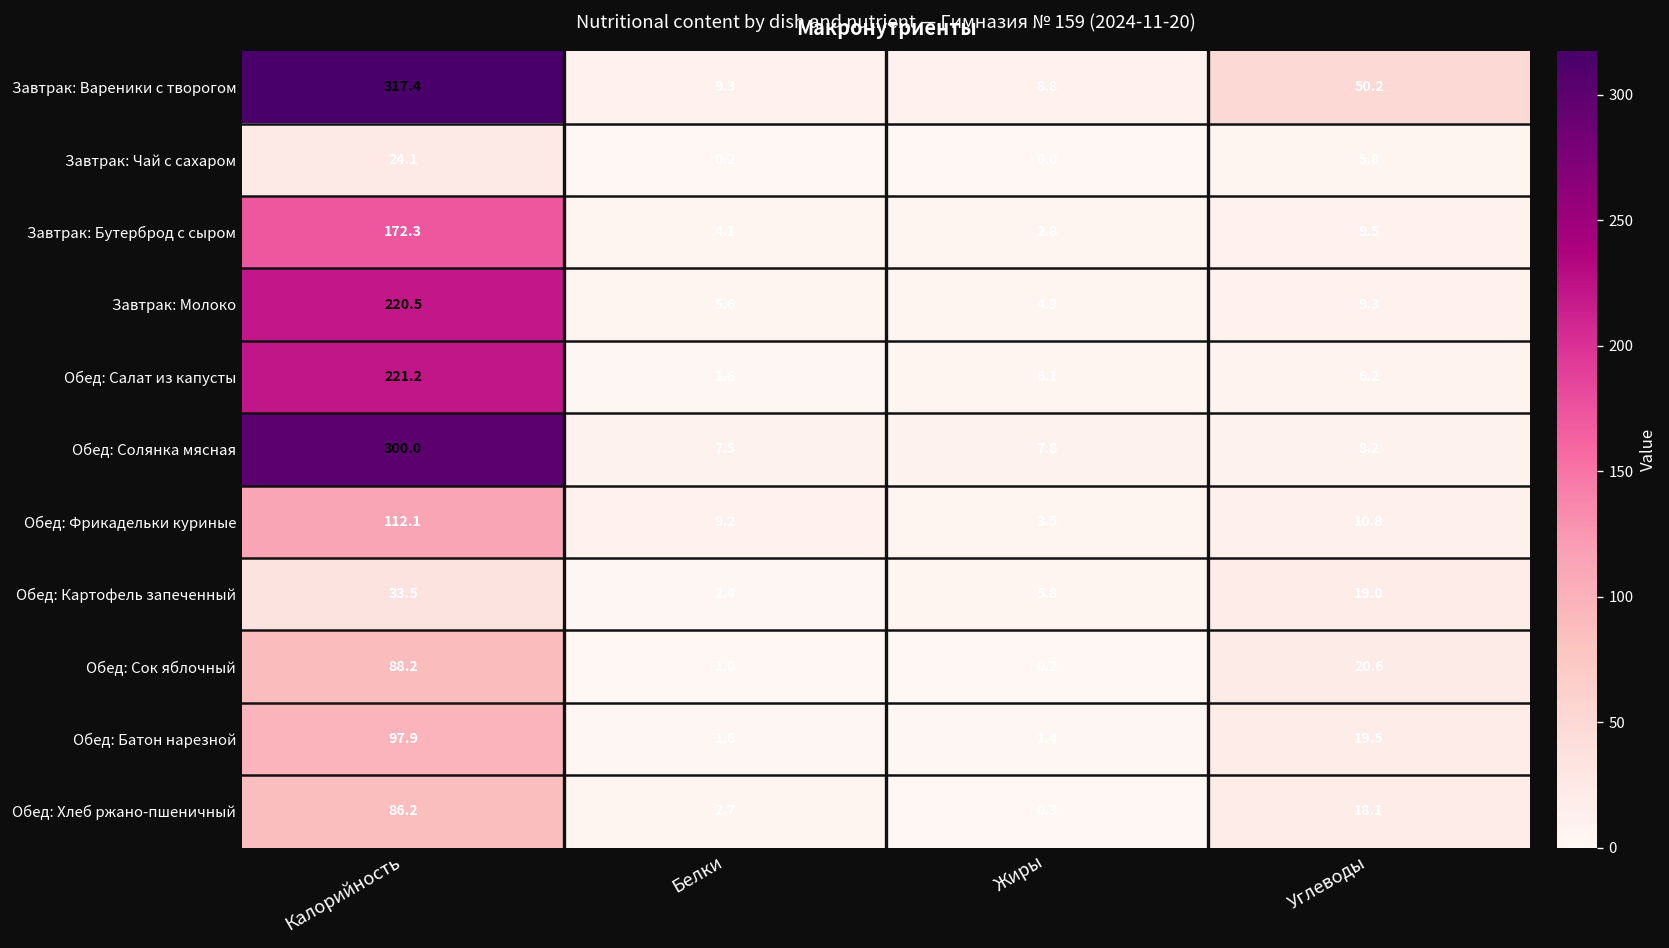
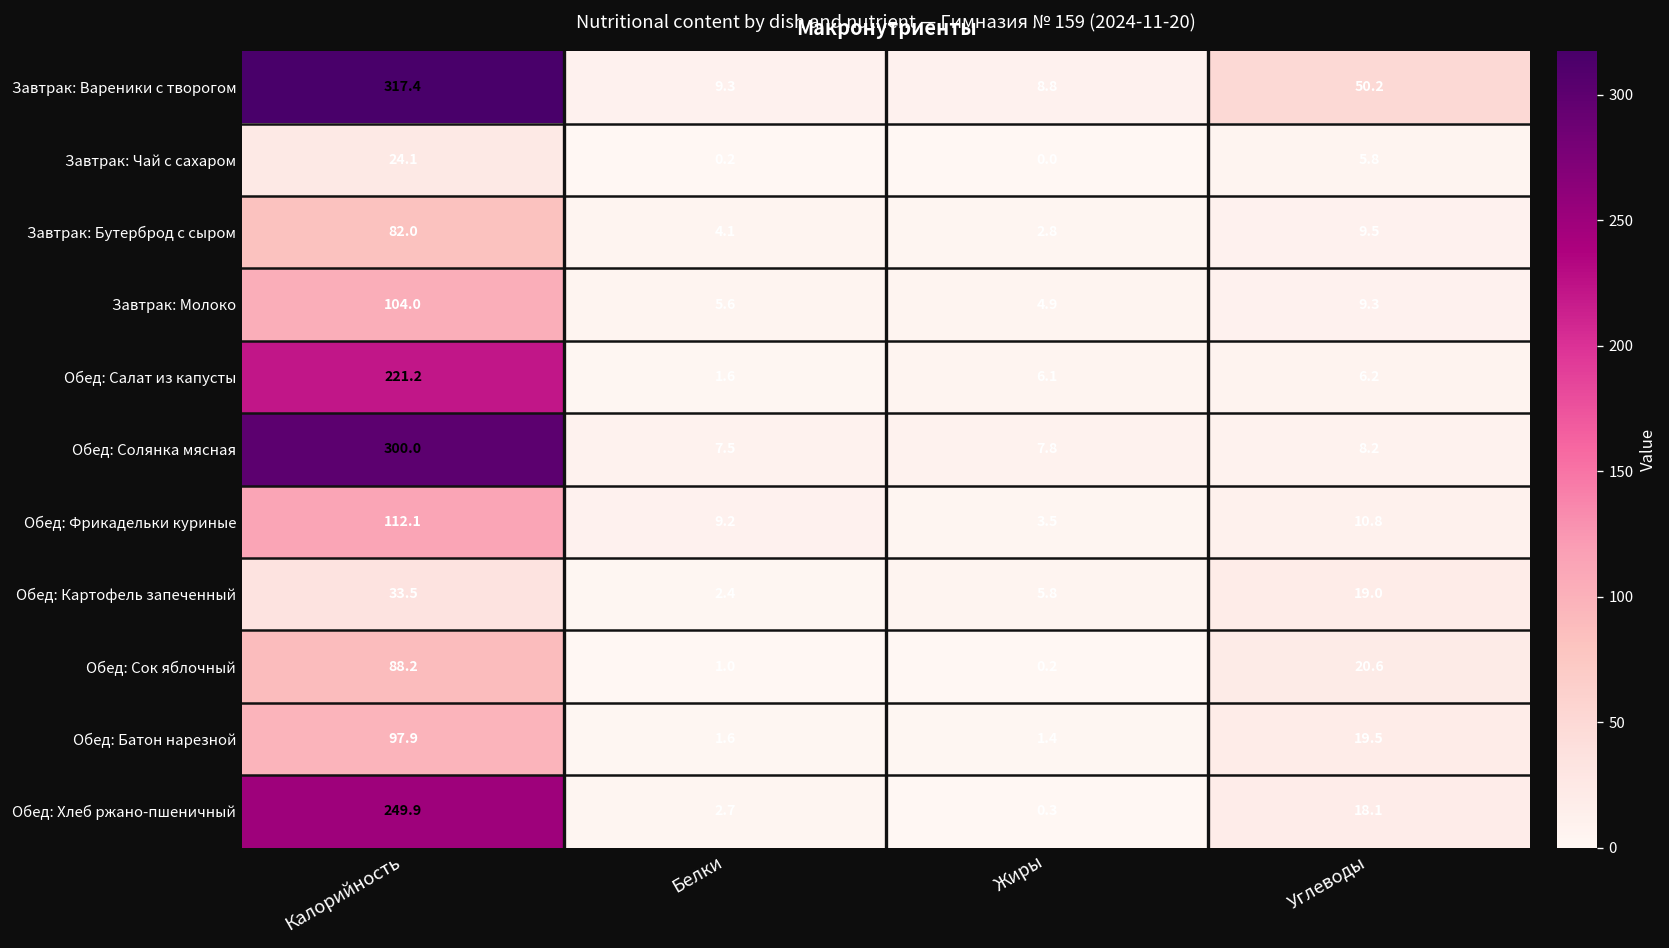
  {
    "Завтрак: Вареники с творогом": {
      "Калорийность": 317.4
    },
    "Завтрак: Бутерброд с сыром": {
-     "Калорийность": 172.3
+     "Калорийность": 82.0
    },
    "Завтрак: Молоко": {
-     "Калорийность": 220.5
+     "Калорийность": 104.0
    },
    "Обед: Салат из капусты": {
      "Калорийность": 221.2
    },
    "Обед: Солянка мясная": {
      "Калорийность": 300.0
    },
    "Обед: Фрикадельки куриные": {
      "Калорийность": 112.1
    },
    "Обед: Сок яблочный": {
      "Калорийность": 88.2
    },
    "Обед: Батон нарезной": {
      "Калорийность": 97.9
    },
    "Обед: Хлеб ржано-пшеничный": {
-     "Калорийность": 86.2
+     "Калорийность": 249.9
    }
  }
